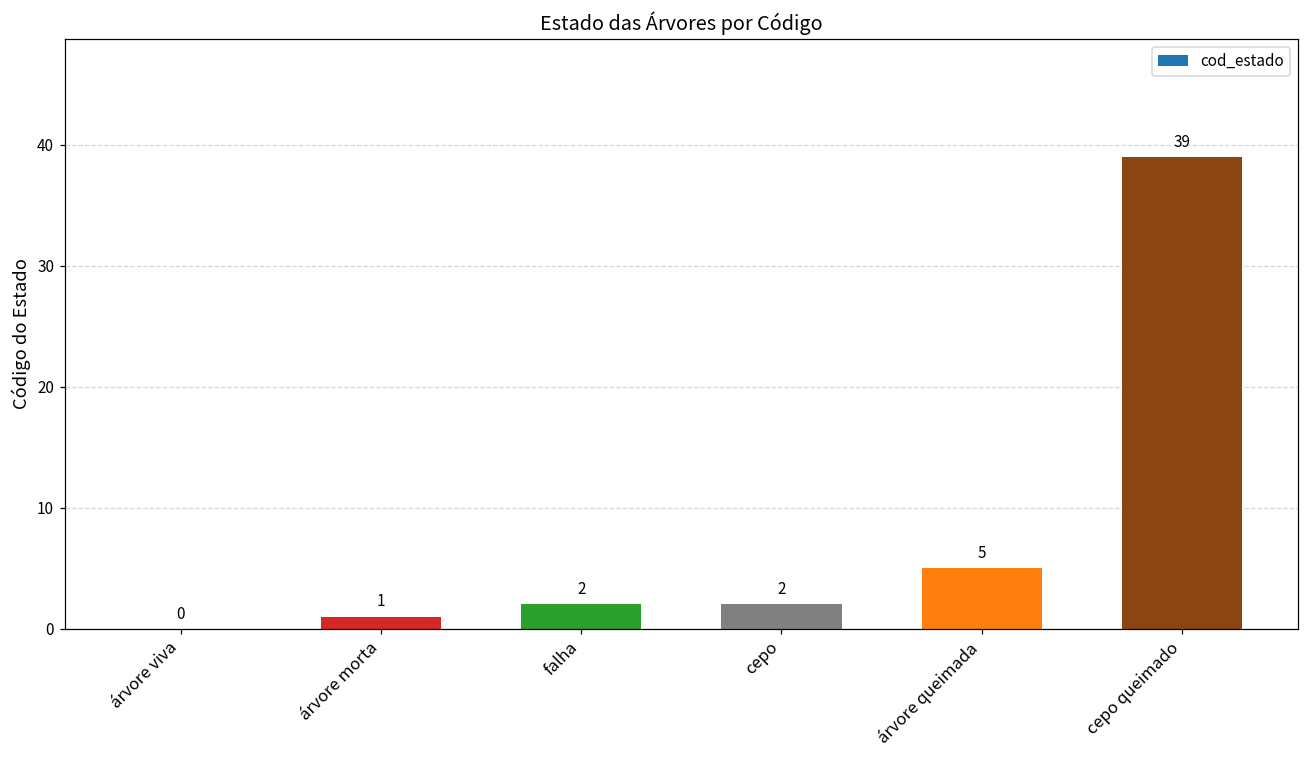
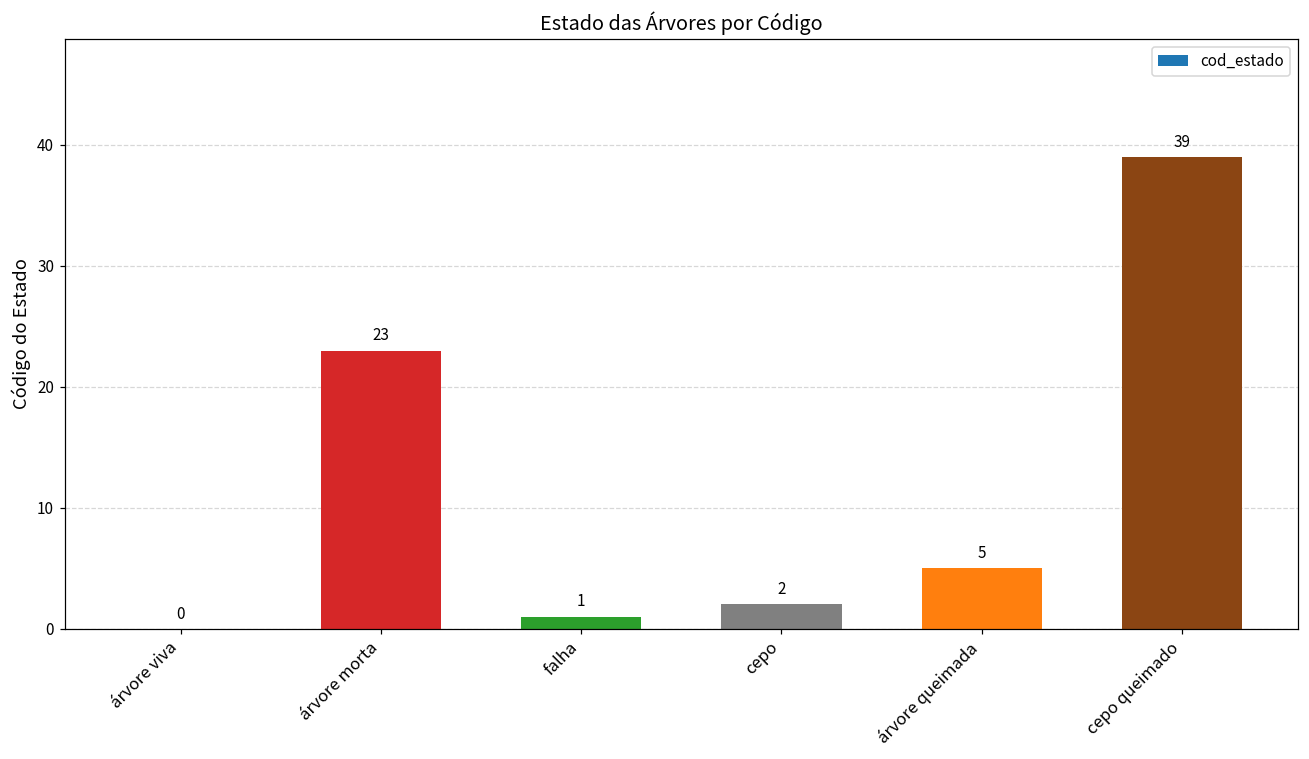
  {
    "árvore viva": 0,
-   "árvore morta": 1,
-   "falha": 2,
+   "árvore morta": 23,
+   "falha": 1,
    "cepo": 2,
    "árvore queimada": 5,
    "cepo queimado": 39
  }
